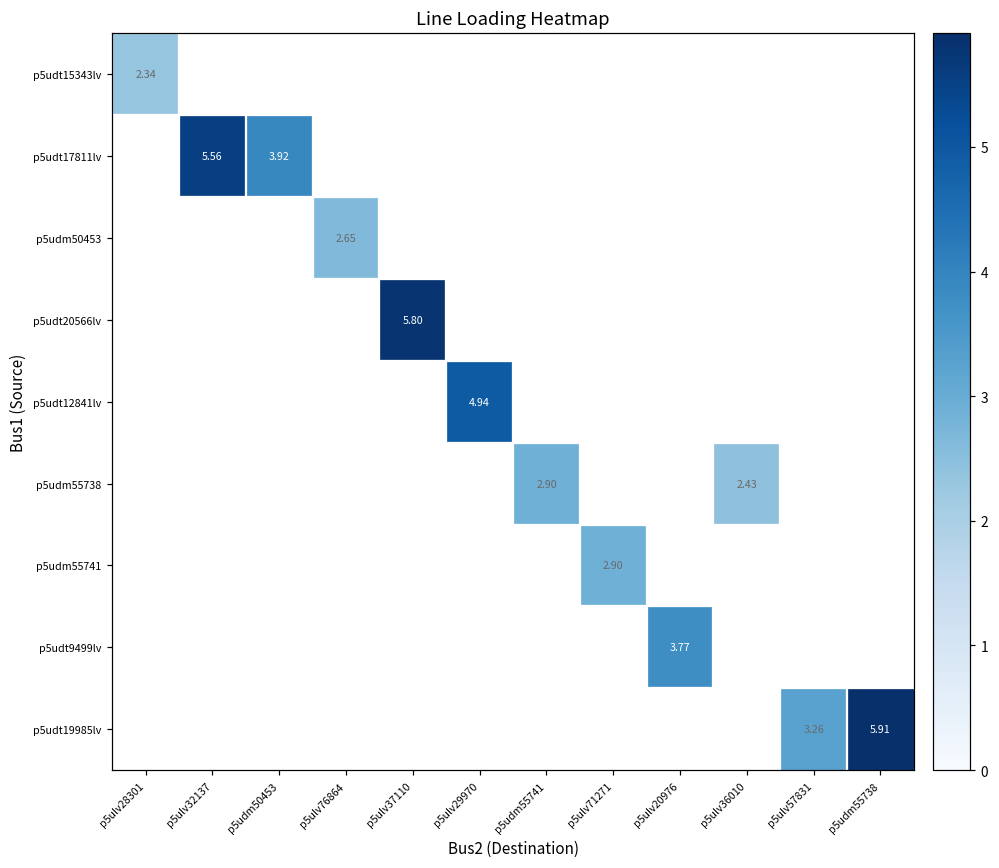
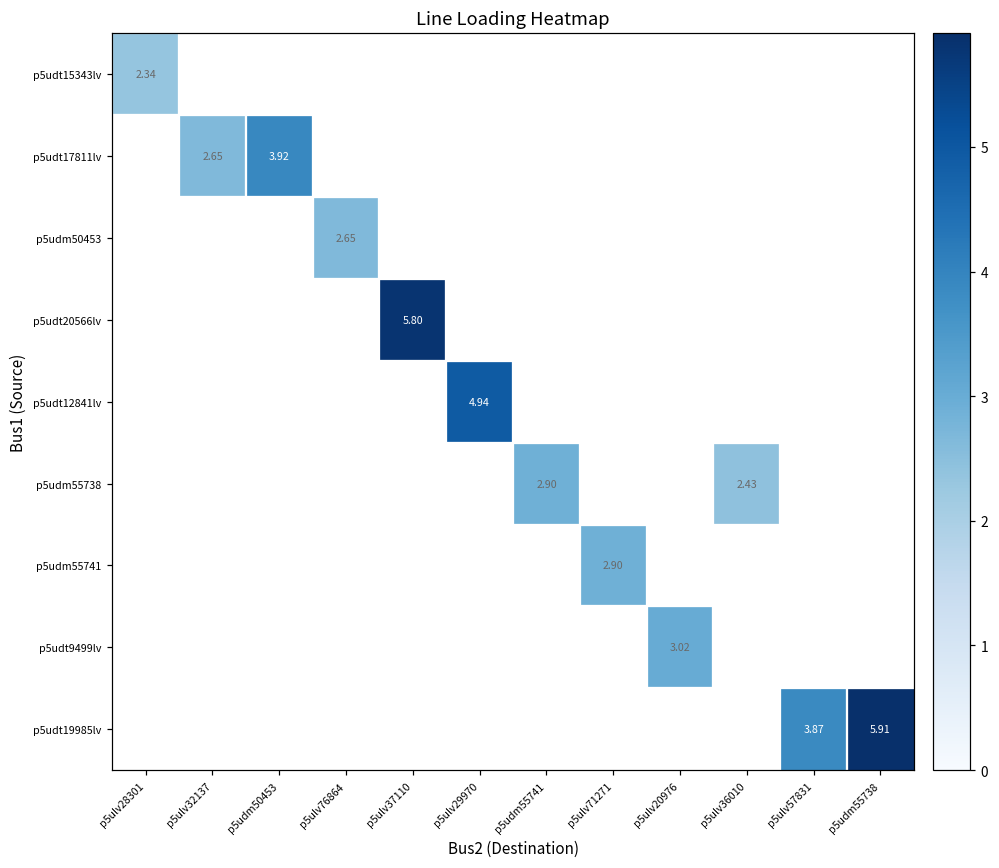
  {
    "p5udt15343lv": {
      "p5ulv28301": 2.34
    },
    "p5udt17811lv": {
-     "p5ulv32137": 5.56,
+     "p5ulv32137": 2.65,
      "p5udm50453": 3.92
    },
    "p5udm50453": {
      "p5ulv76864": 2.65
    },
    "p5udt20566lv": {
      "p5ulv37110": 5.80
    },
    "p5udt12841lv": {
      "p5ulv29970": 4.94
    },
    "p5udm55738": {
      "p5udm55741": 2.90,
      "p5ulv36010": 2.43
    },
    "p5udm55741": {
      "p5ulv71271": 2.90
    },
    "p5udt9499lv": {
-     "p5ulv20976": 3.77
+     "p5ulv20976": 3.02
    },
    "p5udt19985lv": {
-     "p5ulv57831": 3.26,
+     "p5ulv57831": 3.87,
      "p5udm55738": 5.91
    }
  }
